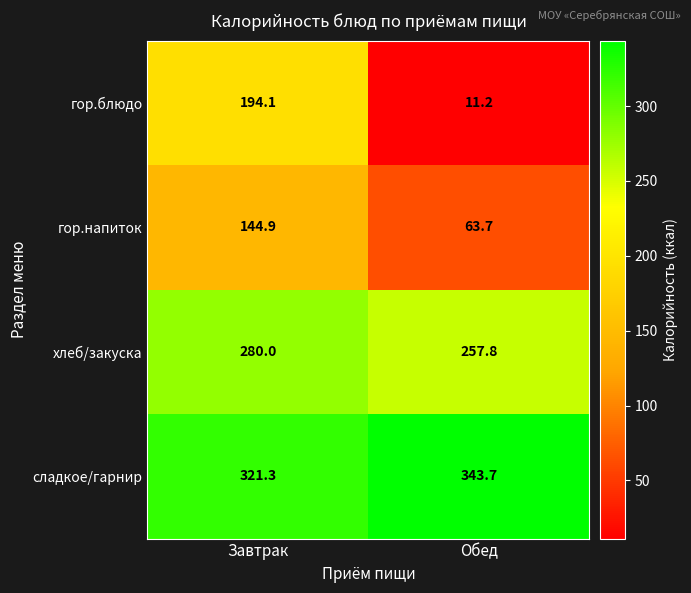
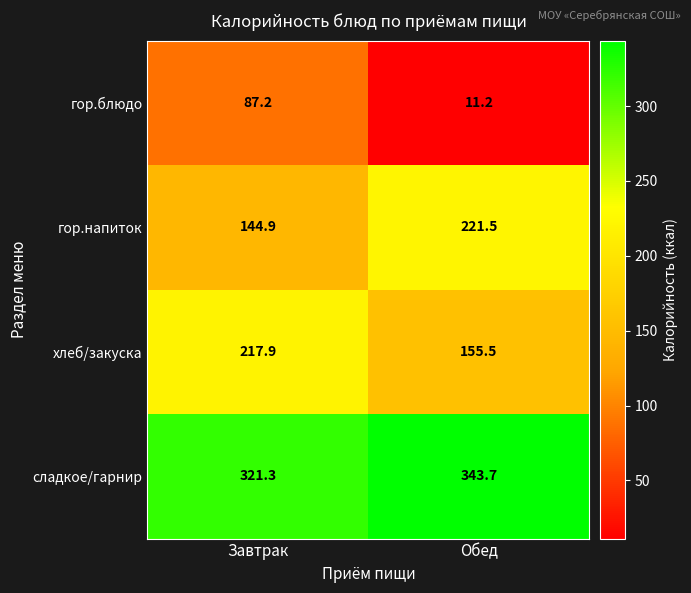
  {
    "гор.блюдо": {
-     "Завтрак": 194.1,
+     "Завтрак": 87.2,
      "Обед": 11.2
    },
    "гор.напиток": {
      "Завтрак": 144.9,
-     "Обед": 63.7
+     "Обед": 221.5
    },
    "хлеб/закуска": {
-     "Завтрак": 280.0,
-     "Обед": 257.8
+     "Завтрак": 217.9,
+     "Обед": 155.5
    },
    "сладкое/гарнир": {
      "Завтрак": 321.3,
      "Обед": 343.7
    }
  }
